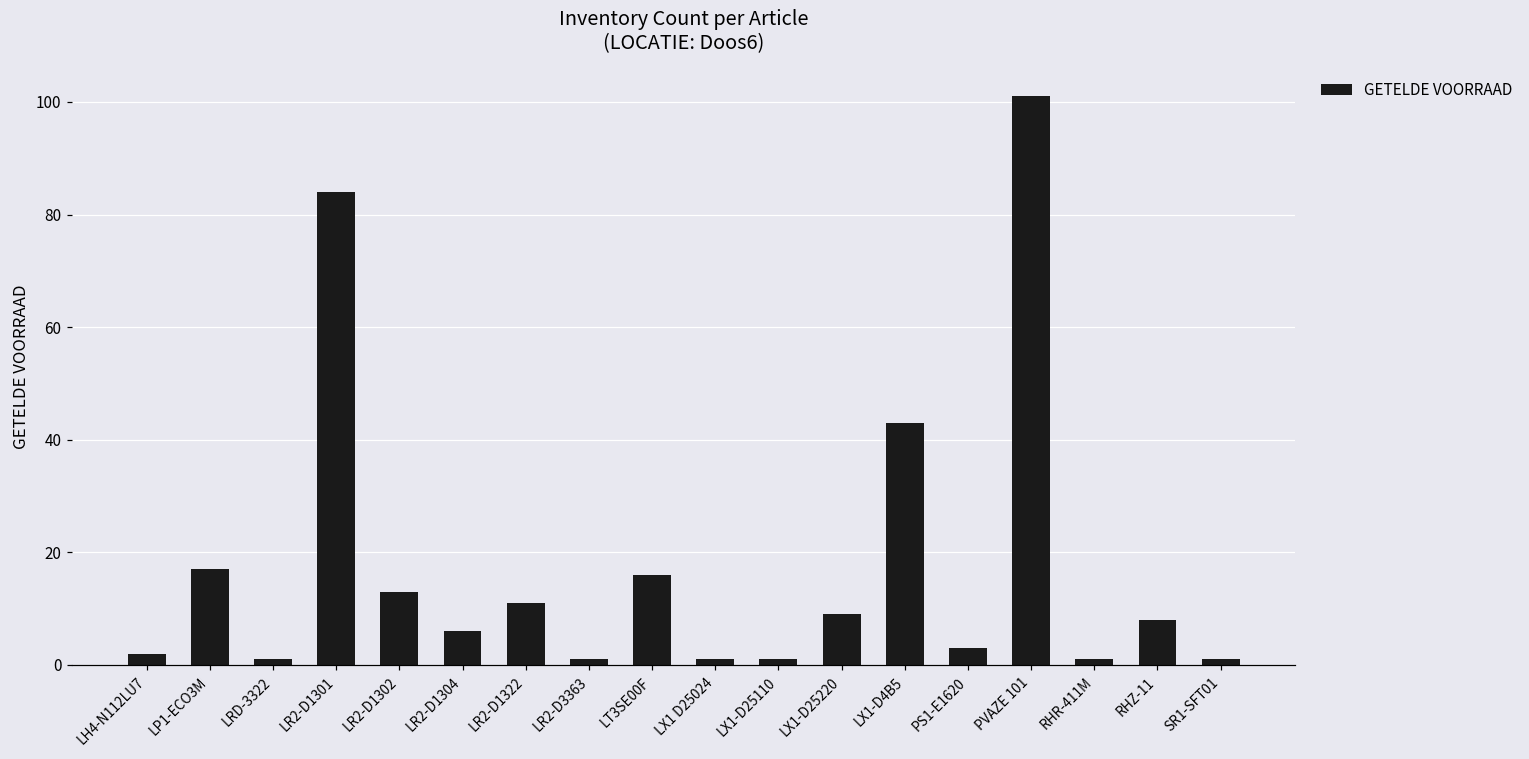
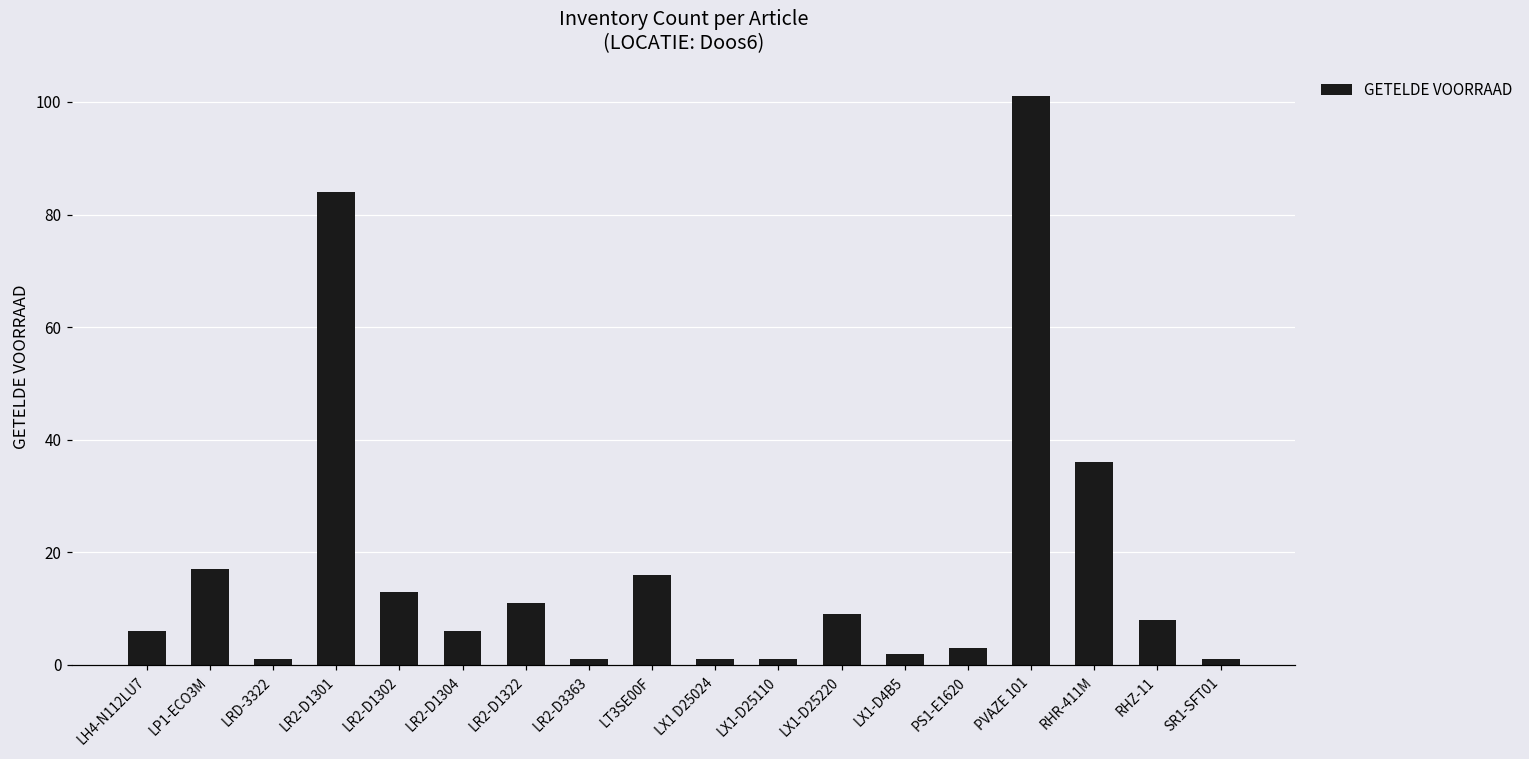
  {
-   "LH4-N112LU7": 2,
+   "LH4-N112LU7": 6,
    "LP1-ECO3M": 17,
    "LRD-3322": 1,
    "LR2-D1301": 84,
    "LR2-D1302": 13,
    "LR2-D1304": 6,
    "LR2-D1322": 11,
    "LR2-D3363": 1,
    "LT3SE00F": 16,
    "LX1 D25024": 1,
    "LX1-D25110": 1,
    "LX1-D25220": 9,
-   "LX1-D4B5": 43,
+   "LX1-D4B5": 2,
    "PS1-E1620": 3,
    "PVAZE 101": 101,
-   "RHR-411M": 1,
+   "RHR-411M": 36,
    "RHZ-11": 8,
    "SR1-SFT01": 1
  }
